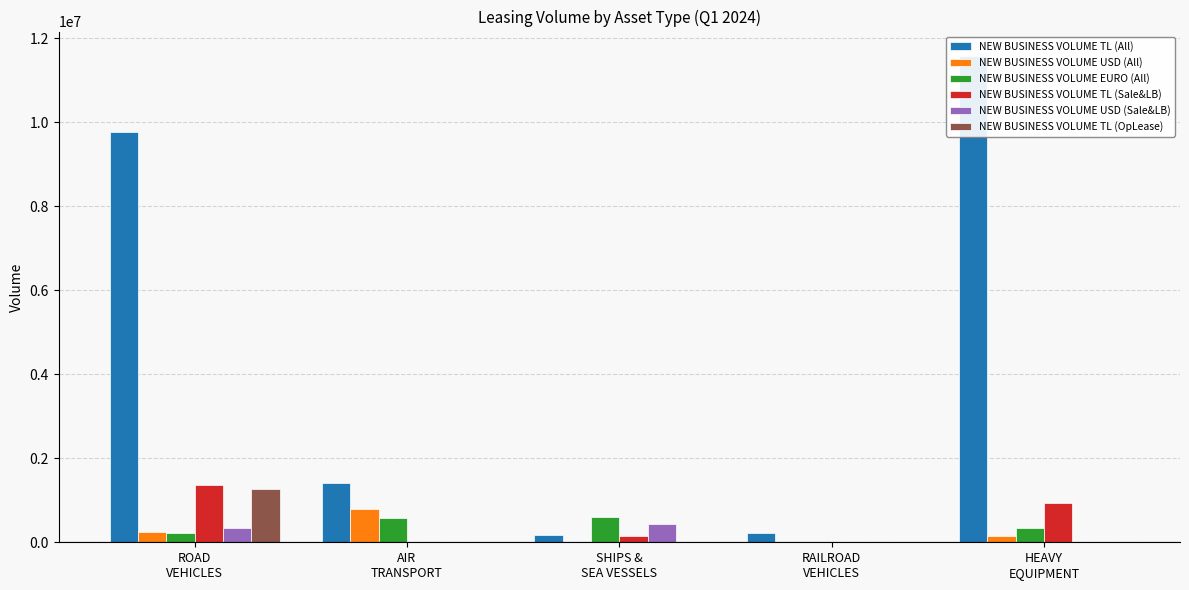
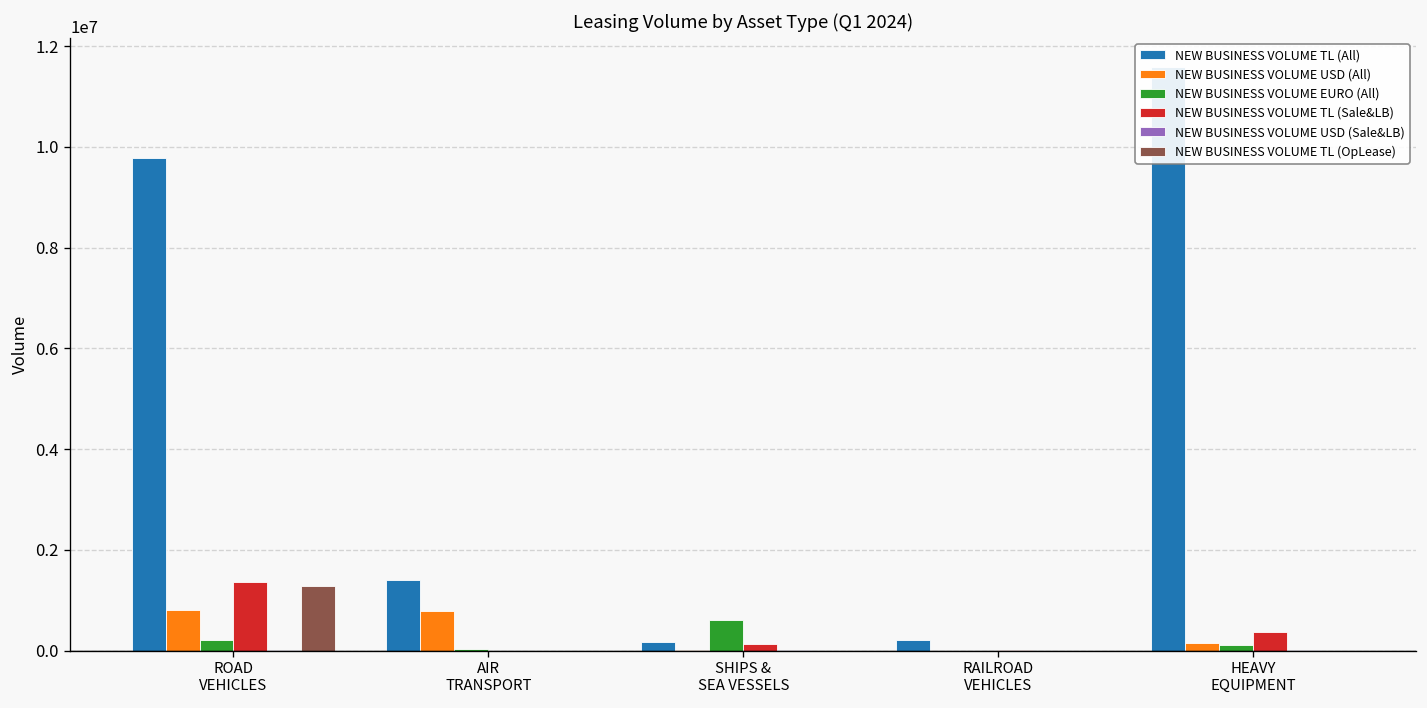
  {
    "NEW BUSINESS VOLUME TL (All)": {
      "ROAD VEHICLES": 9800000,
      "AIR TRANSPORT": 1400000,
      "SHIPS & SEA VESSELS": 200000,
      "RAILROAD VEHICLES": 200000
    },
    "NEW BUSINESS VOLUME USD (All)": {
-     "ROAD VEHICLES": 200000,
+     "ROAD VEHICLES": 800000,
      "AIR TRANSPORT": 800000,
      "HEAVY EQUIPMENT": 200000
    },
    "NEW BUSINESS VOLUME EURO (All)": {
      "ROAD VEHICLES": 200000,
-     "AIR TRANSPORT": 600000,
+     "AIR TRANSPORT": 0,
      "SHIPS & SEA VESSELS": 600000,
-     "HEAVY EQUIPMENT": 300000
+     "HEAVY EQUIPMENT": 100000
    },
    "NEW BUSINESS VOLUME TL (Sale&LB)": {
      "ROAD VEHICLES": 1400000,
      "AIR TRANSPORT": 0,
      "SHIPS & SEA VESSELS": 100000,
-     "HEAVY EQUIPMENT": 900000
+     "HEAVY EQUIPMENT": 400000
    },
    "NEW BUSINESS VOLUME USD (Sale&LB)": {
-     "ROAD VEHICLES": 300000,
+     "ROAD VEHICLES": 0,
      "AIR TRANSPORT": 0,
-     "SHIPS & SEA VESSELS": 400000
+     "SHIPS & SEA VESSELS": 0
    },
    "NEW BUSINESS VOLUME TL (OpLease)": {
      "ROAD VEHICLES": 1300000,
      "AIR TRANSPORT": 0,
      "SHIPS & SEA VESSELS": 0,
      "RAILROAD VEHICLES": 0,
      "HEAVY EQUIPMENT": 0
    }
  }
